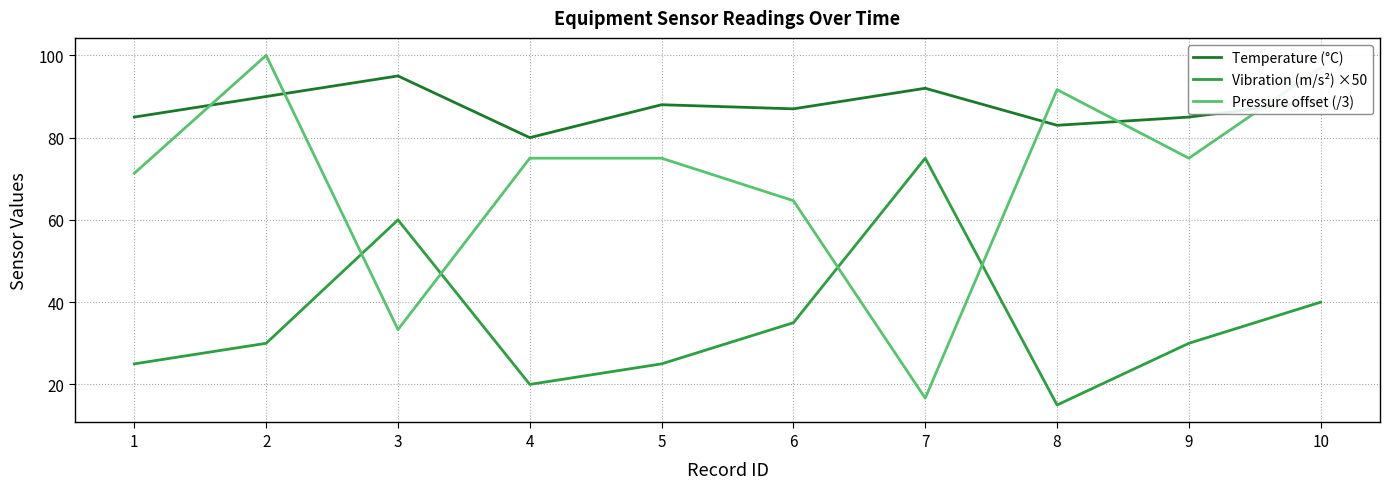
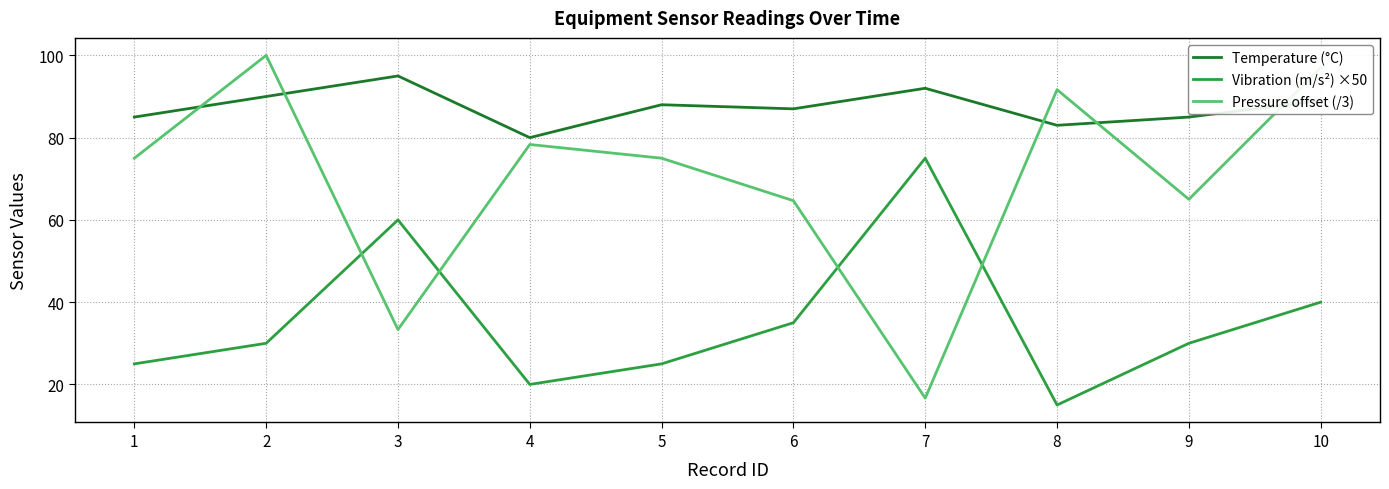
  {
    "Pressure offset (/3)": {
-     "1": 71,
+     "1": 75,
      "2": 100,
      "3": 33,
-     "4": 75,
+     "4": 78,
      "5": 75,
      "6": 65,
      "7": 17,
      "8": 92,
-     "9": 75
+     "9": 65
    }
  }
